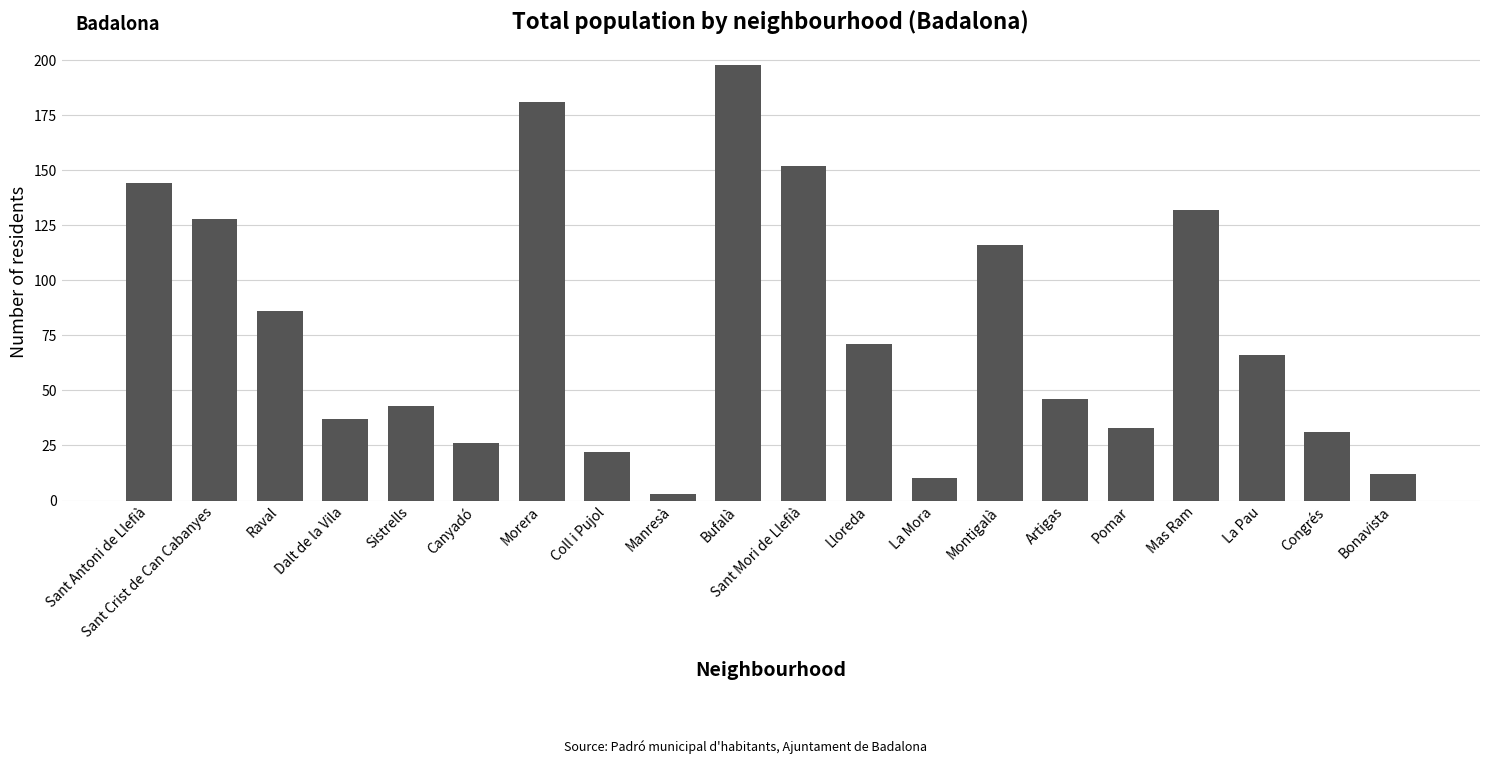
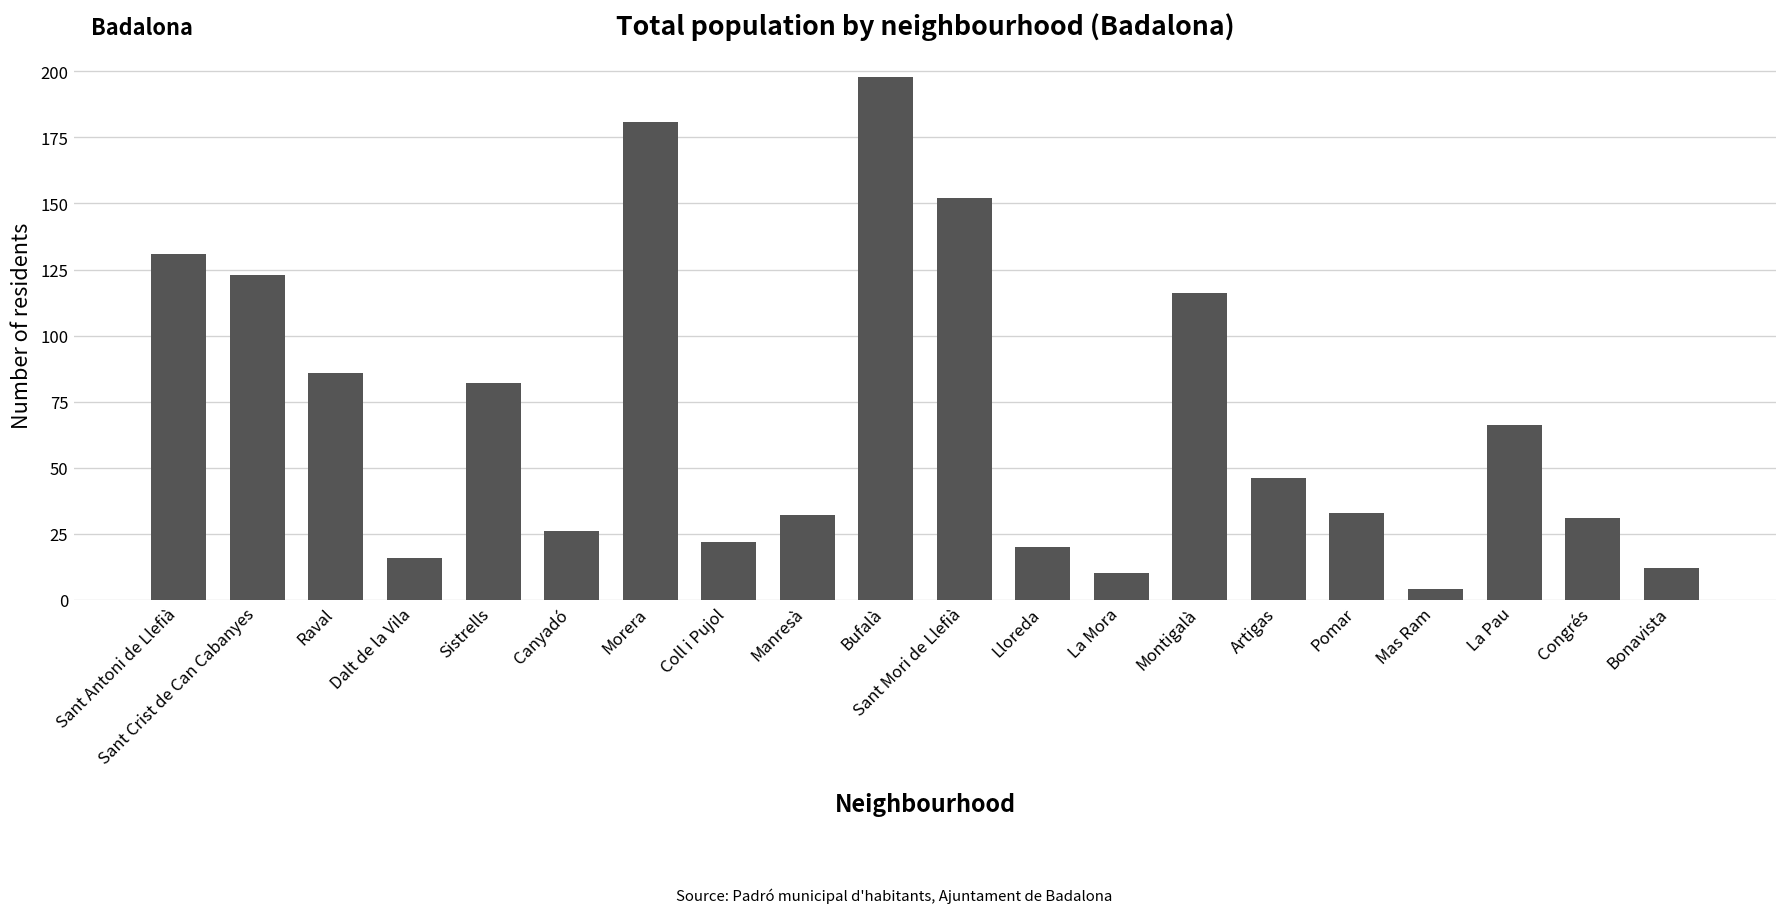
  {
-   "Sant Antoni de Llefià": 144,
-   "Sant Crist de Can Cabanyes": 128,
+   "Sant Antoni de Llefià": 131,
+   "Sant Crist de Can Cabanyes": 123,
    "Raval": 86,
-   "Dalt de la Vila": 37,
-   "Sistrells": 43,
+   "Dalt de la Vila": 16,
+   "Sistrells": 82,
    "Canyadó": 26,
    "Morera": 181,
    "Coll i Pujol": 22,
-   "Manresà": 3,
+   "Manresà": 32,
    "Bufalà": 198,
    "Sant Mori de Llefià": 152,
-   "Lloreda": 71,
+   "Lloreda": 20,
    "La Mora": 10,
    "Montigalà": 116,
    "Artigas": 46,
    "Pomar": 33,
-   "Mas Ram": 132,
+   "Mas Ram": 4,
    "La Pau": 66,
    "Congrés": 31,
    "Bonavista": 12
  }
